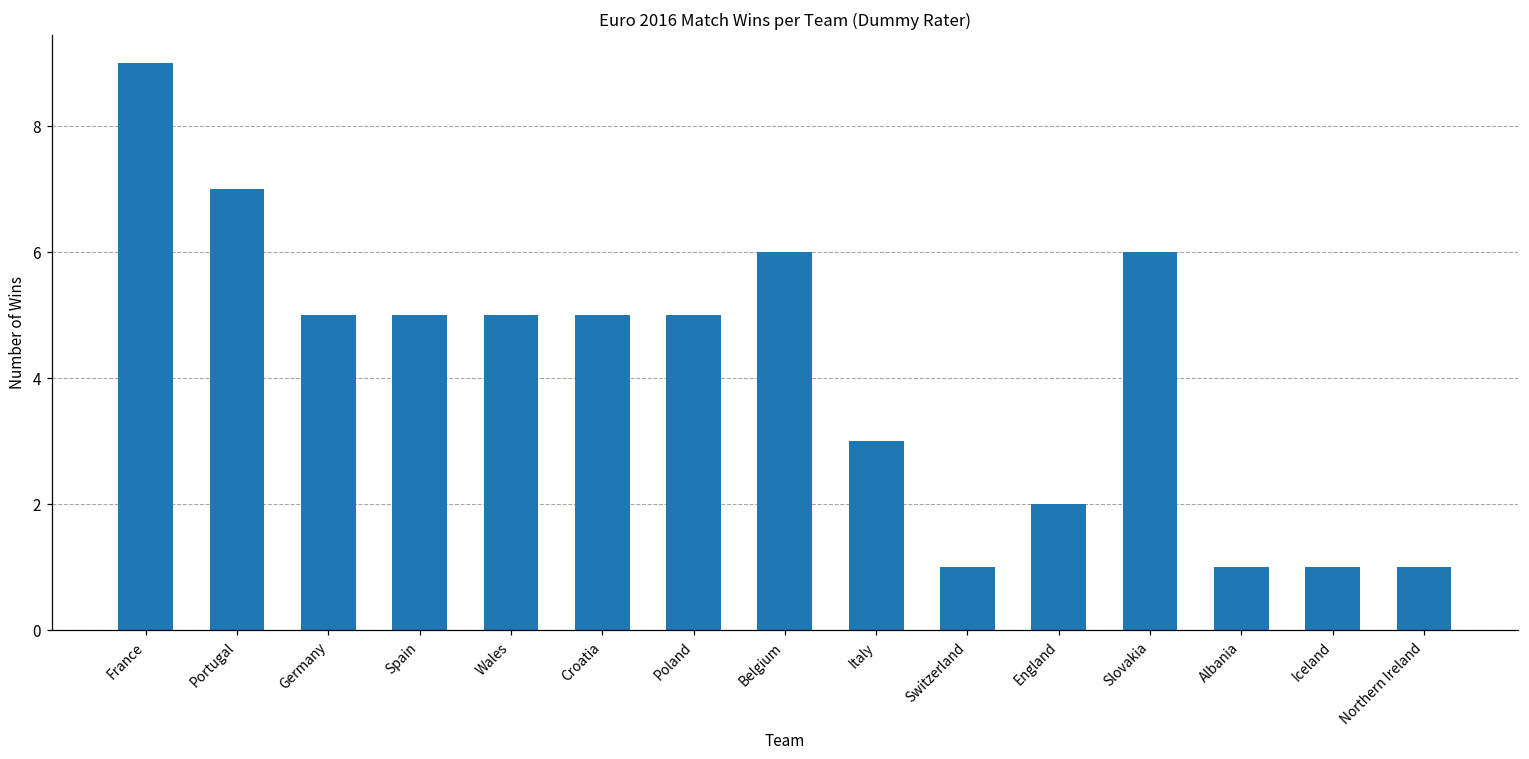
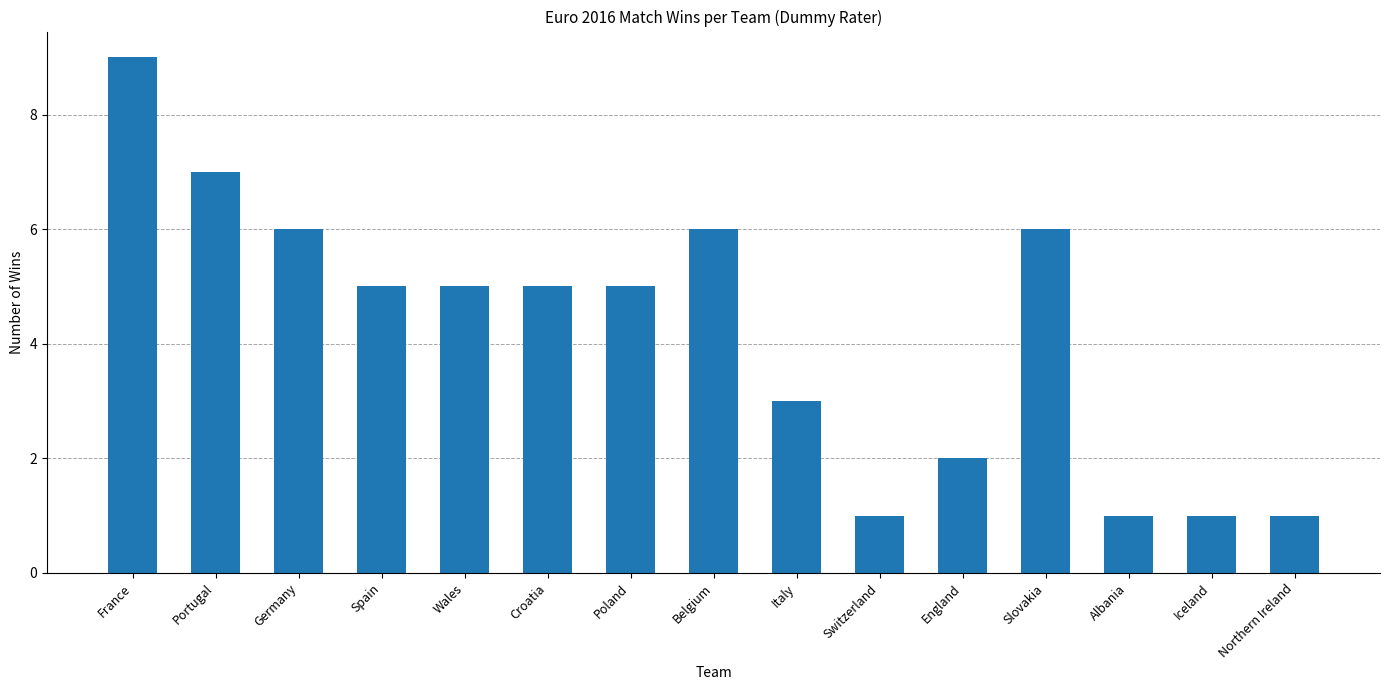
  {
    "France": 9,
    "Portugal": 7,
-   "Germany": 5,
+   "Germany": 6,
    "Spain": 5,
    "Wales": 5,
    "Croatia": 5,
    "Poland": 5,
    "Belgium": 6,
    "Italy": 3,
    "Switzerland": 1,
    "England": 2,
    "Slovakia": 6,
    "Albania": 1,
    "Iceland": 1,
    "Northern Ireland": 1
  }
